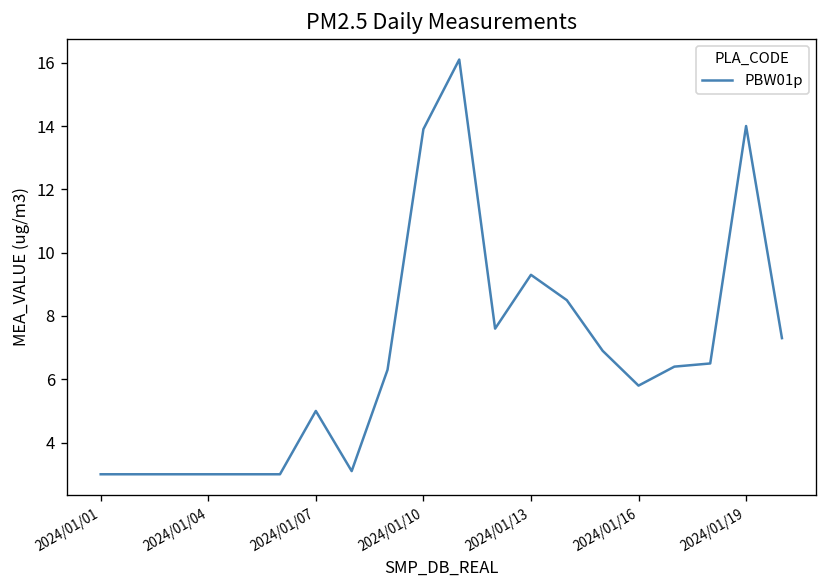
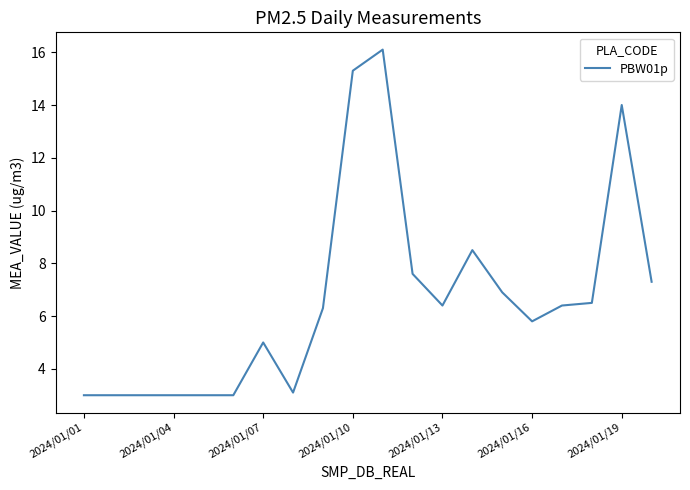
  {
    "2024/01/01": 3.0,
    "2024/01/04": 3.0,
    "2024/01/07": 5.0,
-   "2024/01/10": 13.9,
-   "2024/01/13": 9.3,
+   "2024/01/10": 15.3,
+   "2024/01/13": 6.4,
    "2024/01/16": 5.8,
    "2024/01/19": 14.0
  }
